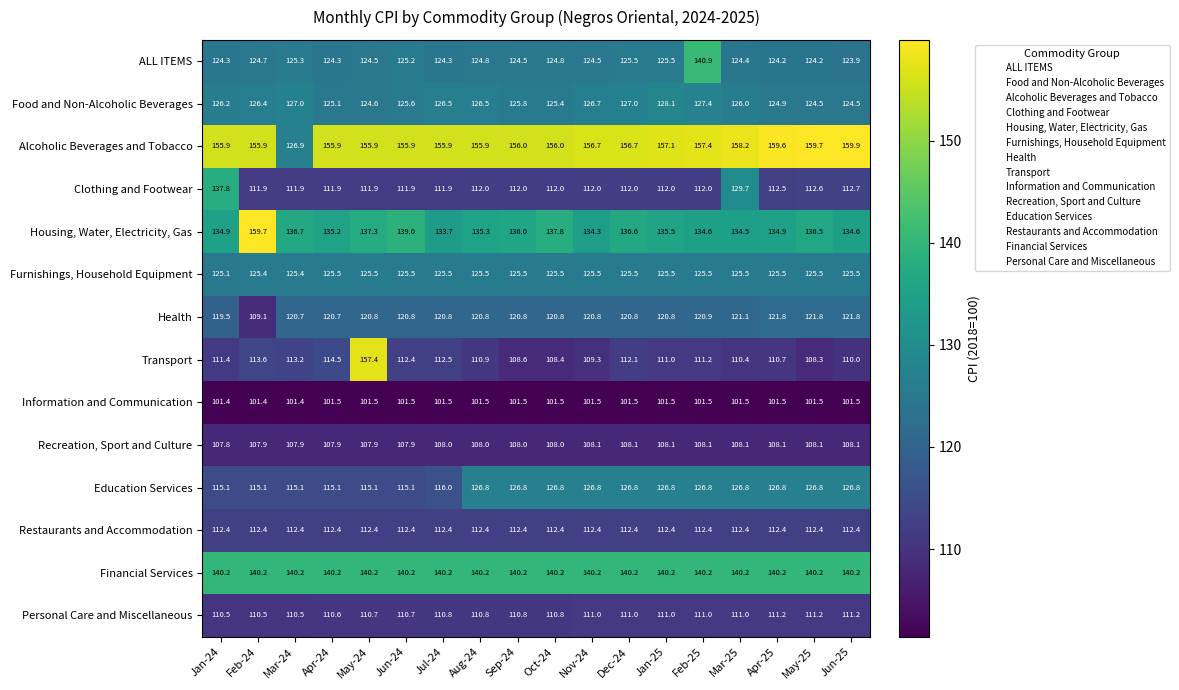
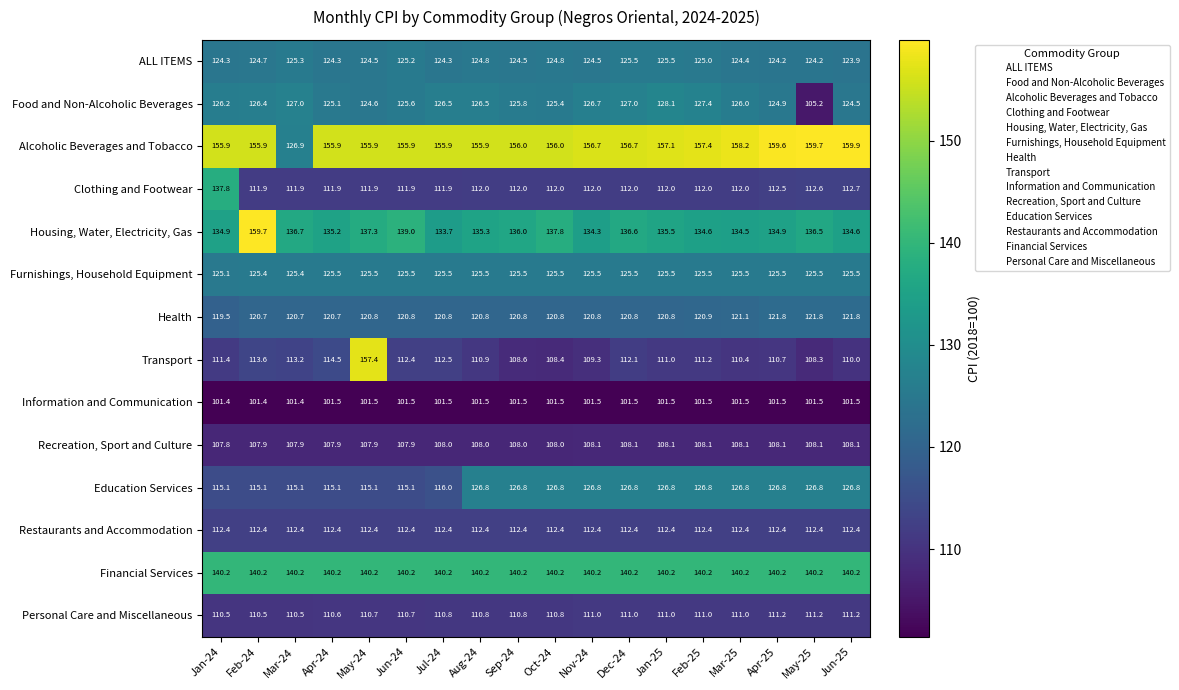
  {
    "ALL ITEMS": {
      "Jan-24": 124.3,
      "Feb-24": 124.7,
      "Mar-24": 125.3,
      "Apr-24": 124.3,
      "May-24": 124.5,
      "Jun-24": 125.2,
      "Jul-24": 124.3,
      "Aug-24": 124.8,
      "Sep-24": 124.5,
      "Oct-24": 124.8,
      "Nov-24": 124.5,
      "Dec-24": 125.5,
      "Jan-25": 125.5,
-     "Feb-25": 140.9,
+     "Feb-25": 125.0,
      "Mar-25": 124.4,
      "Apr-25": 124.2,
      "May-25": 124.2,
      "Jun-25": 123.9
    },
    "Food and Non-Alcoholic Beverages": {
      "Jan-24": 126.2,
      "Feb-24": 126.4,
      "Mar-24": 127.0,
      "Apr-24": 125.1,
      "May-24": 124.6,
      "Jun-24": 125.6,
      "Jul-24": 126.5,
      "Aug-24": 126.5,
      "Sep-24": 125.8,
      "Oct-24": 125.4,
      "Nov-24": 126.7,
      "Dec-24": 127.0,
      "Jan-25": 128.1,
      "Feb-25": 127.4,
      "Mar-25": 126.0,
      "Apr-25": 124.9,
-     "May-25": 124.5,
+     "May-25": 105.2,
      "Jun-25": 124.5
    },
    "Clothing and Footwear": {
      "Jan-24": 137.8,
      "Feb-24": 111.9,
      "Mar-24": 111.9,
      "Apr-24": 111.9,
      "May-24": 111.9,
      "Jun-24": 111.9,
      "Jul-24": 111.9,
      "Aug-24": 112.0,
      "Sep-24": 112.0,
      "Oct-24": 112.0,
      "Nov-24": 112.0,
      "Dec-24": 112.0,
      "Jan-25": 112.0,
      "Feb-25": 112.0,
-     "Mar-25": 129.7,
+     "Mar-25": 112.0,
      "Apr-25": 112.5,
      "May-25": 112.6,
      "Jun-25": 112.7
    },
    "Health": {
      "Jan-24": 119.5,
-     "Feb-24": 109.1,
+     "Feb-24": 120.7,
      "Mar-24": 120.7,
      "Apr-24": 120.7,
      "May-24": 120.8,
      "Jun-24": 120.8,
      "Jul-24": 120.8,
      "Aug-24": 120.8,
      "Sep-24": 120.8,
      "Oct-24": 120.8,
      "Nov-24": 120.8,
      "Dec-24": 120.8,
      "Jan-25": 120.8,
      "Feb-25": 120.9,
      "Mar-25": 121.1,
      "Apr-25": 121.8,
      "May-25": 121.8,
      "Jun-25": 121.8
    }
  }
